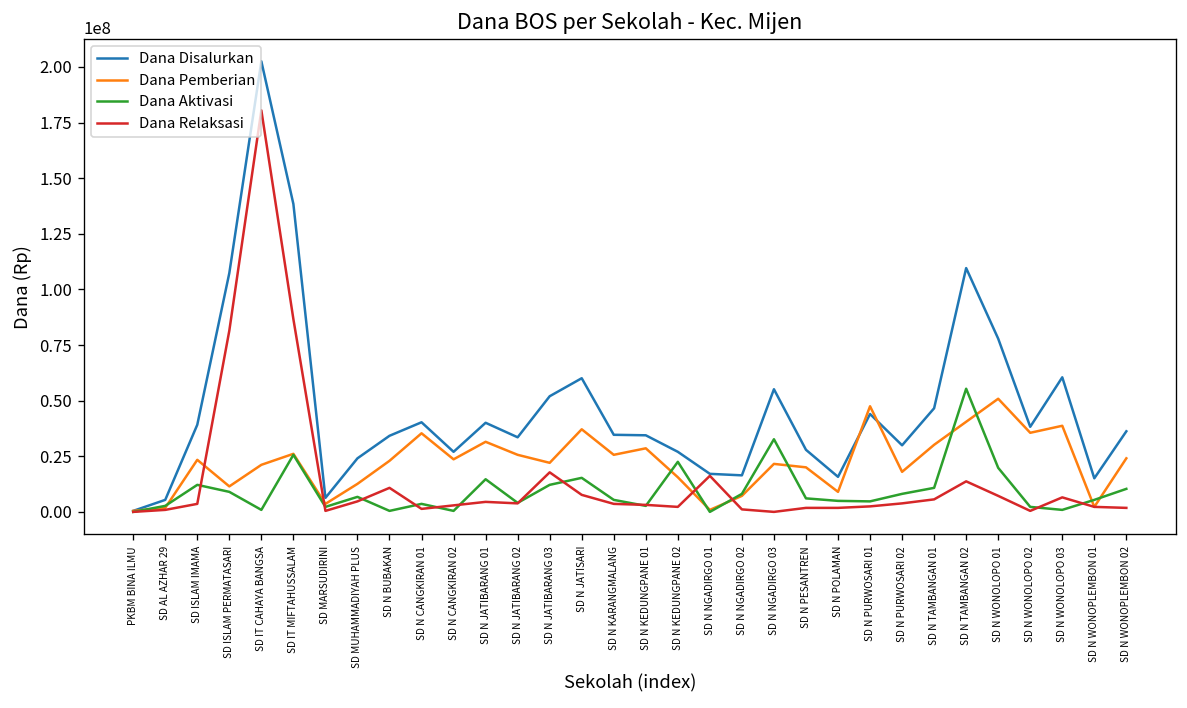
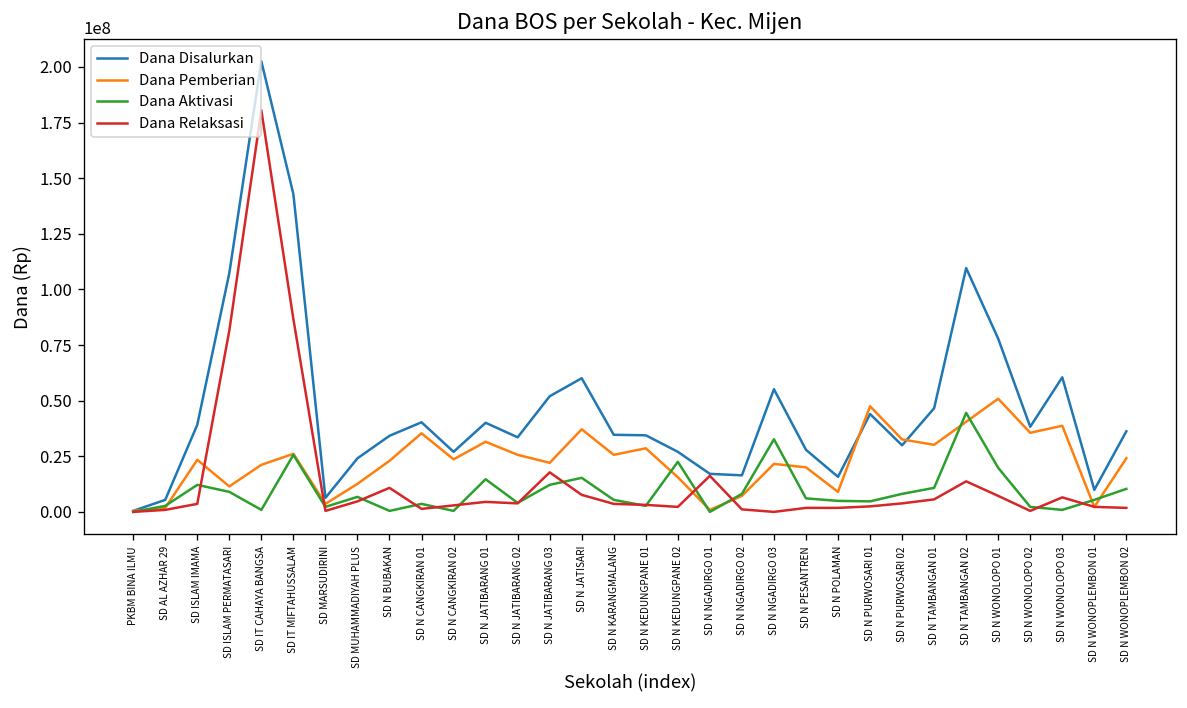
  {
    "Dana Disalurkan": {
      "SD AL AZHAR 29": 5000000,
      "SD ISLAM IMAMA": 39000000,
      "SD ISLAM PERMATASARI": 107000000,
      "SD IT CAHAYA BANGSA": 203000000,
-     "SD IT MIFTAHUSSALAM": 138000000,
+     "SD IT MIFTAHUSSALAM": 143000000,
      "SD MARSUDIRINI": 6000000,
      "SD MUHAMMADIYAH PLUS": 24000000,
      "SD N BUBAKAN": 34000000,
      "SD N CANGKIRAN 01": 40000000,
      "SD N CANGKIRAN 02": 27000000,
      "SD N JATIBARANG 01": 40000000,
      "SD N JATIBARANG 02": 34000000,
      "SD N JATIBARANG 03": 52000000,
      "SD N JATISARI": 60000000,
      "SD N KARANGMALANG": 35000000,
      "SD N KEDUNGPANE 01": 34000000,
      "SD N KEDUNGPANE 02": 27000000,
      "SD N NGADIRGO 02": 16000000,
      "SD N NGADIRGO 03": 55000000,
      "SD N PESANTREN": 28000000,
      "SD N POLAMAN": 16000000,
      "SD N PURWOSARI 01": 44000000,
      "SD N PURWOSARI 02": 30000000,
      "SD N TAMBANGAN 01": 47000000,
      "SD N TAMBANGAN 02": 110000000,
      "SD N WONOLOPO 01": 78000000,
      "SD N WONOLOPO 02": 38000000,
      "SD N WONOLOPO 03": 60000000,
-     "SD N WONOPLEMBON 01": 15000000,
+     "SD N WONOPLEMBON 01": 10000000,
      "SD N WONOPLEMBON 02": 36000000
    },
    "Dana Pemberian": {
      "SD ISLAM IMAMA": 23000000,
      "SD ISLAM PERMATASARI": 11000000,
      "SD IT CAHAYA BANGSA": 21000000,
      "SD MUHAMMADIYAH PLUS": 13000000,
      "SD N BUBAKAN": 23000000,
      "SD N CANGKIRAN 01": 35000000,
      "SD N CANGKIRAN 02": 24000000,
      "SD N JATIBARANG 01": 32000000,
      "SD N JATIBARANG 02": 26000000,
      "SD N JATIBARANG 03": 22000000,
      "SD N JATISARI": 37000000,
      "SD N KARANGMALANG": 26000000,
      "SD N KEDUNGPANE 01": 29000000,
      "SD N KEDUNGPANE 02": 16000000,
      "SD N NGADIRGO 03": 22000000,
      "SD N PESANTREN": 20000000,
      "SD N POLAMAN": 9000000,
      "SD N PURWOSARI 01": 47000000,
-     "SD N PURWOSARI 02": 18000000,
+     "SD N PURWOSARI 02": 33000000,
      "SD N TAMBANGAN 01": 30000000,
      "SD N TAMBANGAN 02": 41000000,
      "SD N WONOLOPO 01": 51000000,
      "SD N WONOLOPO 02": 36000000,
      "SD N WONOLOPO 03": 39000000,
      "SD N WONOPLEMBON 02": 24000000
    },
    "Dana Aktivasi": {
      "SD ISLAM IMAMA": 12000000,
      "SD ISLAM PERMATASARI": 9000000,
      "SD IT CAHAYA BANGSA": 1000000,
      "SD MUHAMMADIYAH PLUS": 7000000,
      "SD N BUBAKAN": 0,
      "SD N CANGKIRAN 01": 4000000,
      "SD N CANGKIRAN 02": 0,
      "SD N JATIBARANG 01": 15000000,
      "SD N JATIBARANG 03": 12000000,
      "SD N JATISARI": 15000000,
      "SD N KARANGMALANG": 5000000,
      "SD N KEDUNGPANE 02": 23000000,
      "SD N NGADIRGO 03": 33000000,
      "SD N PESANTREN": 6000000,
      "SD N POLAMAN": 5000000,
      "SD N PURWOSARI 01": 5000000,
      "SD N PURWOSARI 02": 8000000,
      "SD N TAMBANGAN 01": 11000000,
-     "SD N TAMBANGAN 02": 55000000,
+     "SD N TAMBANGAN 02": 45000000,
      "SD N WONOLOPO 01": 20000000,
      "SD N WONOLOPO 02": 2000000,
      "SD N WONOLOPO 03": 1000000,
      "SD N WONOPLEMBON 01": 5000000,
      "SD N WONOPLEMBON 02": 10000000
    },
    "Dana Relaksasi": {
      "SD ISLAM IMAMA": 4000000,
      "SD ISLAM PERMATASARI": 81000000,
      "SD IT CAHAYA BANGSA": 180000000,
      "SD IT MIFTAHUSSALAM": 87000000,
      "SD MARSUDIRINI": 0,
      "SD MUHAMMADIYAH PLUS": 5000000,
      "SD N BUBAKAN": 11000000,
      "SD N CANGKIRAN 01": 1000000,
      "SD N CANGKIRAN 02": 3000000,
      "SD N JATIBARANG 01": 5000000,
      "SD N JATIBARANG 03": 18000000,
      "SD N JATISARI": 8000000,
      "SD N KARANGMALANG": 4000000,
      "SD N KEDUNGPANE 02": 2000000,
      "SD N NGADIRGO 02": 1000000,
      "SD N NGADIRGO 03": 0,
      "SD N PESANTREN": 2000000,
      "SD N POLAMAN": 2000000,
      "SD N PURWOSARI 01": 2000000,
      "SD N PURWOSARI 02": 4000000,
      "SD N TAMBANGAN 01": 6000000,
      "SD N TAMBANGAN 02": 14000000,
      "SD N WONOLOPO 01": 7000000,
      "SD N WONOLOPO 02": 0,
      "SD N WONOLOPO 03": 7000000,
      "SD N WONOPLEMBON 02": 2000000
    }
  }
